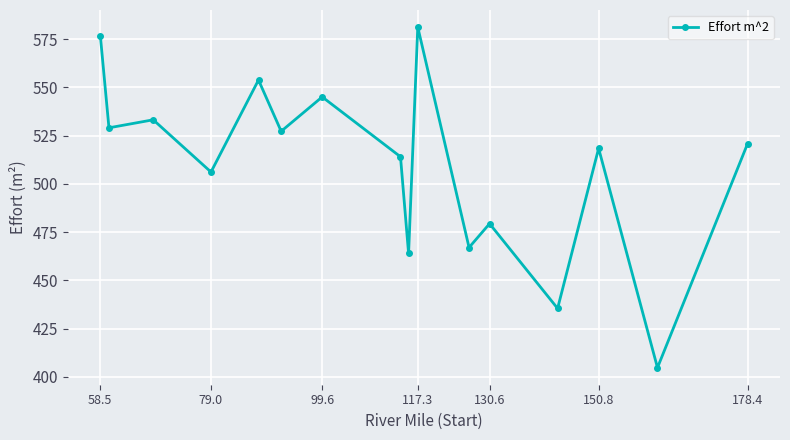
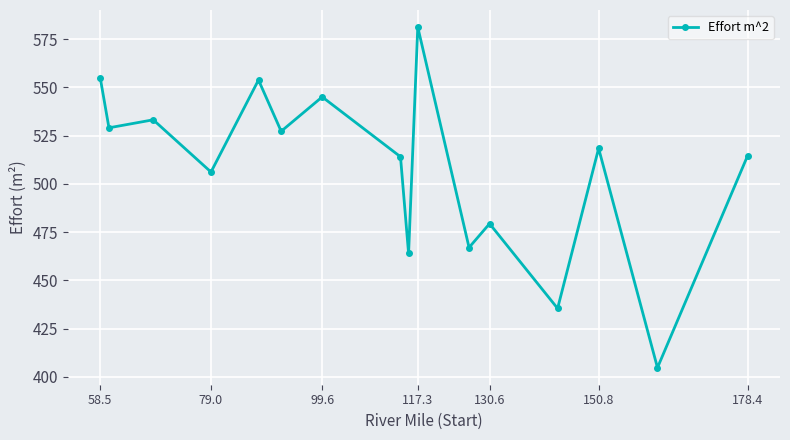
  {
-   "58.5": 577,
+   "58.5": 555,
    "79.0": 506,
    "99.6": 545,
    "117.3": 581,
    "130.6": 479,
    "150.8": 518,
-   "178.4": 521
+   "178.4": 515
  }
